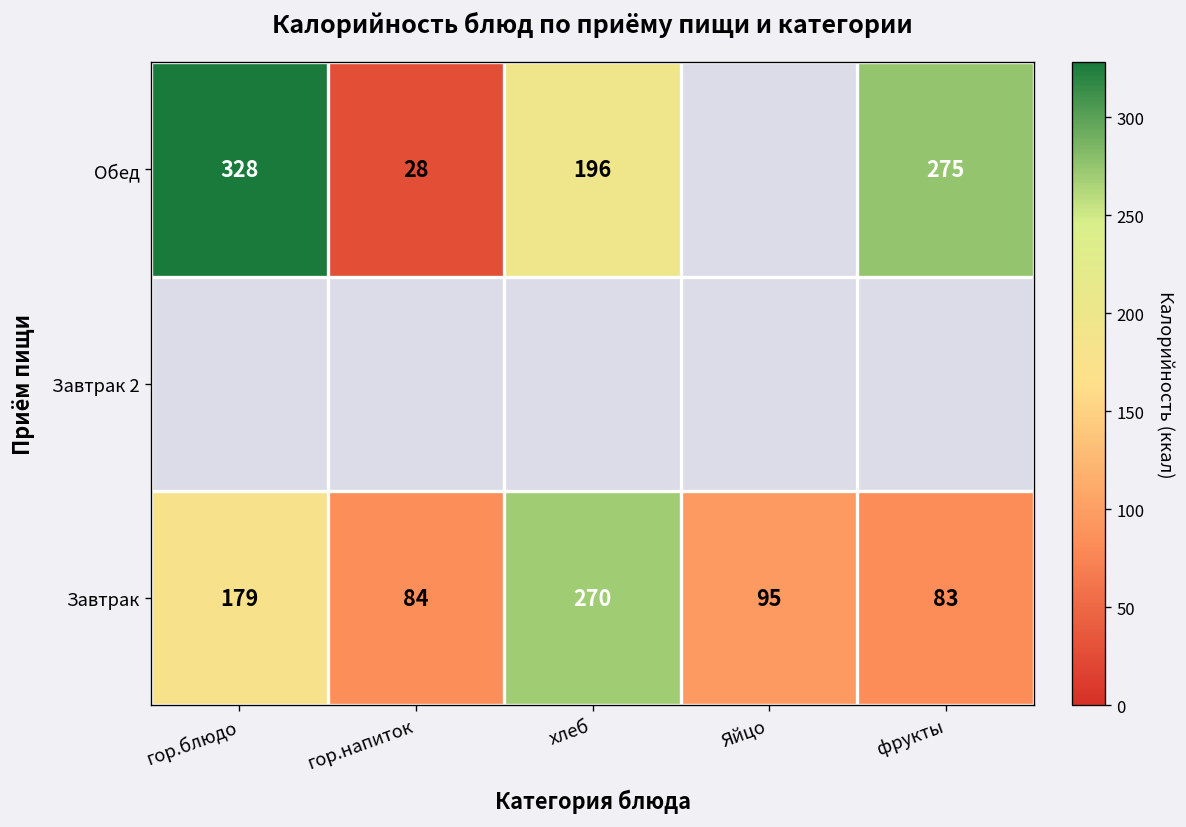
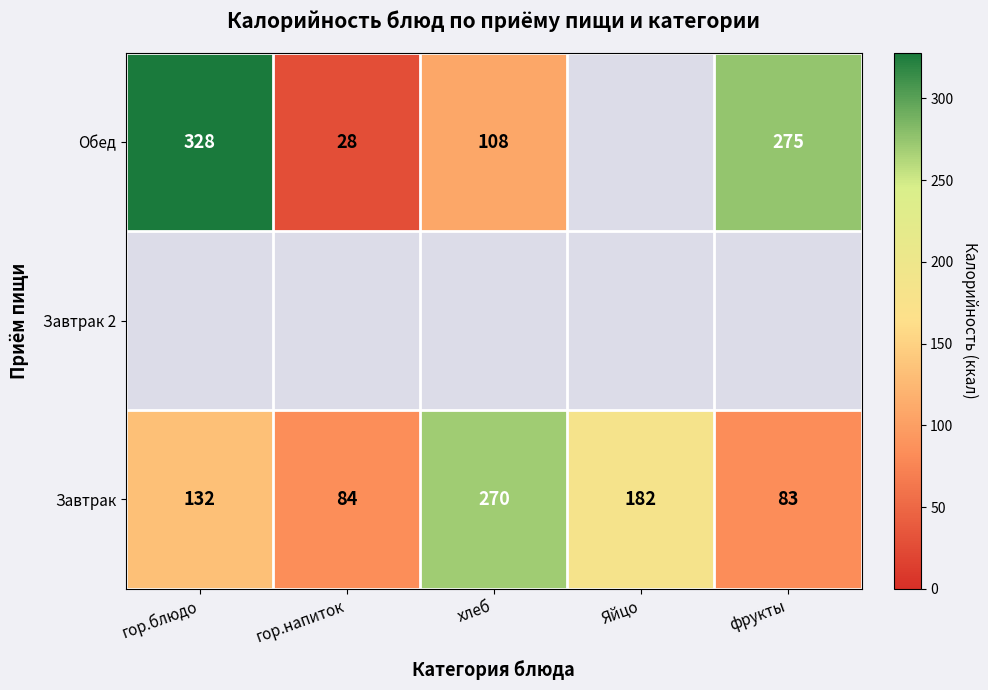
  {
    "Обед": {
      "гор.блюдо": 328,
      "гор.напиток": 28,
-     "хлеб": 196,
+     "хлеб": 108,
      "фрукты": 275
    },
    "Завтрак": {
-     "гор.блюдо": 179,
+     "гор.блюдо": 132,
      "гор.напиток": 84,
      "хлеб": 270,
-     "Яйцо": 95,
+     "Яйцо": 182,
      "фрукты": 83
    }
  }
